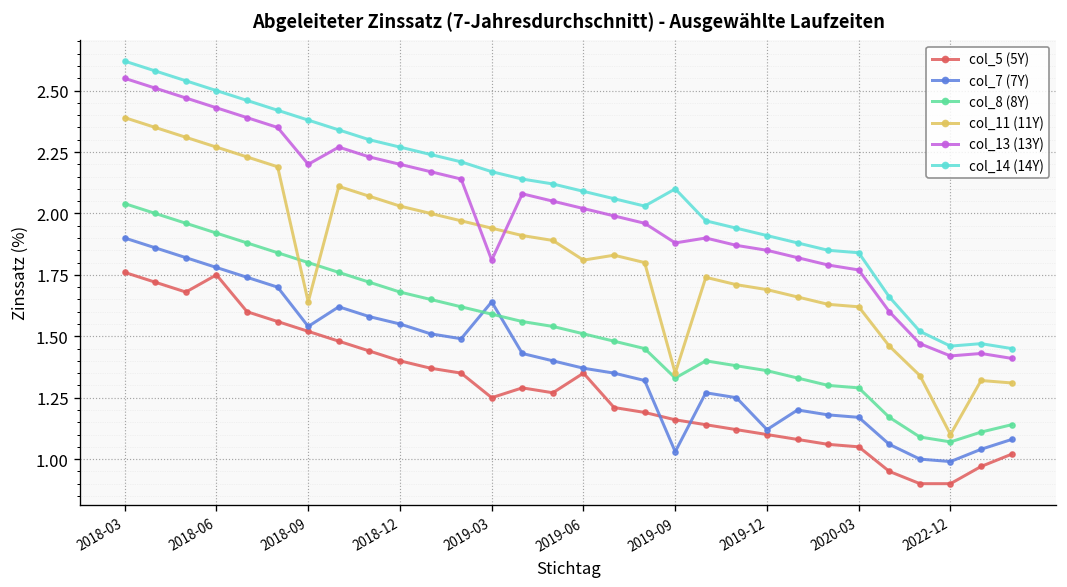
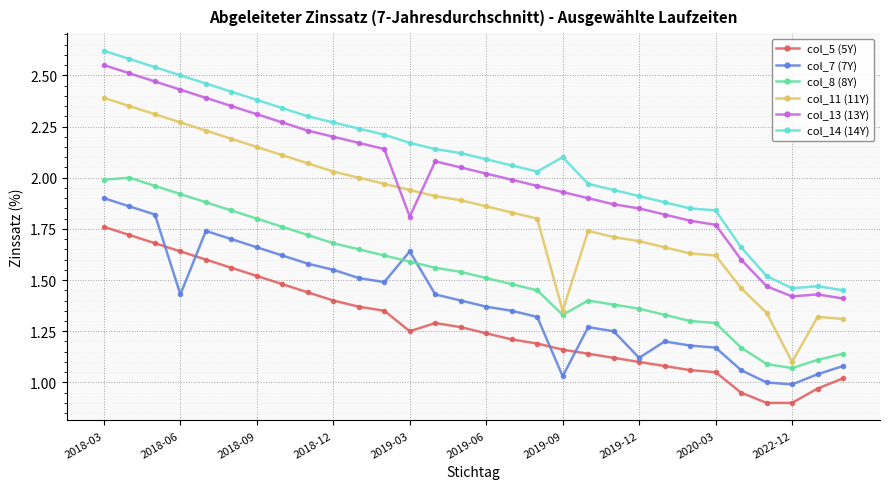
  {
    "col_5 (5Y)": {
      "2018-03": 1.76,
-     "2018-06": 1.75,
+     "2018-06": 1.64,
      "2018-09": 1.52,
      "2018-12": 1.40,
      "2019-03": 1.25,
-     "2019-06": 1.35,
+     "2019-06": 1.24,
      "2019-09": 1.16,
      "2019-12": 1.10,
      "2020-03": 1.05,
      "2022-12": 0.90
    },
    "col_7 (7Y)": {
      "2018-03": 1.90,
-     "2018-06": 1.78,
-     "2018-09": 1.54,
+     "2018-06": 1.43,
+     "2018-09": 1.66,
      "2018-12": 1.55,
      "2019-03": 1.64,
      "2019-06": 1.37,
      "2019-09": 1.03,
      "2019-12": 1.12,
      "2020-03": 1.17,
      "2022-12": 0.99
    },
    "col_8 (8Y)": {
-     "2018-03": 2.04,
+     "2018-03": 1.99,
      "2018-06": 1.92,
      "2018-09": 1.80,
      "2018-12": 1.68,
      "2019-03": 1.59,
      "2019-06": 1.51,
      "2019-09": 1.33,
      "2019-12": 1.36,
      "2020-03": 1.29,
      "2022-12": 1.07
    },
    "col_11 (11Y)": {
      "2018-03": 2.39,
      "2018-06": 2.27,
-     "2018-09": 1.64,
+     "2018-09": 2.15,
      "2018-12": 2.03,
      "2019-03": 1.94,
-     "2019-06": 1.81,
+     "2019-06": 1.86,
      "2019-09": 1.35,
      "2019-12": 1.69,
      "2020-03": 1.62,
      "2022-12": 1.10
    },
    "col_13 (13Y)": {
      "2018-03": 2.55,
      "2018-06": 2.43,
-     "2018-09": 2.20,
+     "2018-09": 2.31,
      "2018-12": 2.20,
      "2019-03": 1.81,
      "2019-06": 2.02,
-     "2019-09": 1.88,
+     "2019-09": 1.93,
      "2019-12": 1.85,
      "2020-03": 1.77,
      "2022-12": 1.42
    },
    "col_14 (14Y)": {
      "2018-03": 2.62,
      "2018-06": 2.50,
      "2018-09": 2.38,
      "2018-12": 2.27,
      "2019-03": 2.17,
      "2019-06": 2.09,
      "2019-09": 2.10,
      "2019-12": 1.91,
      "2020-03": 1.84,
      "2022-12": 1.46
    }
  }
